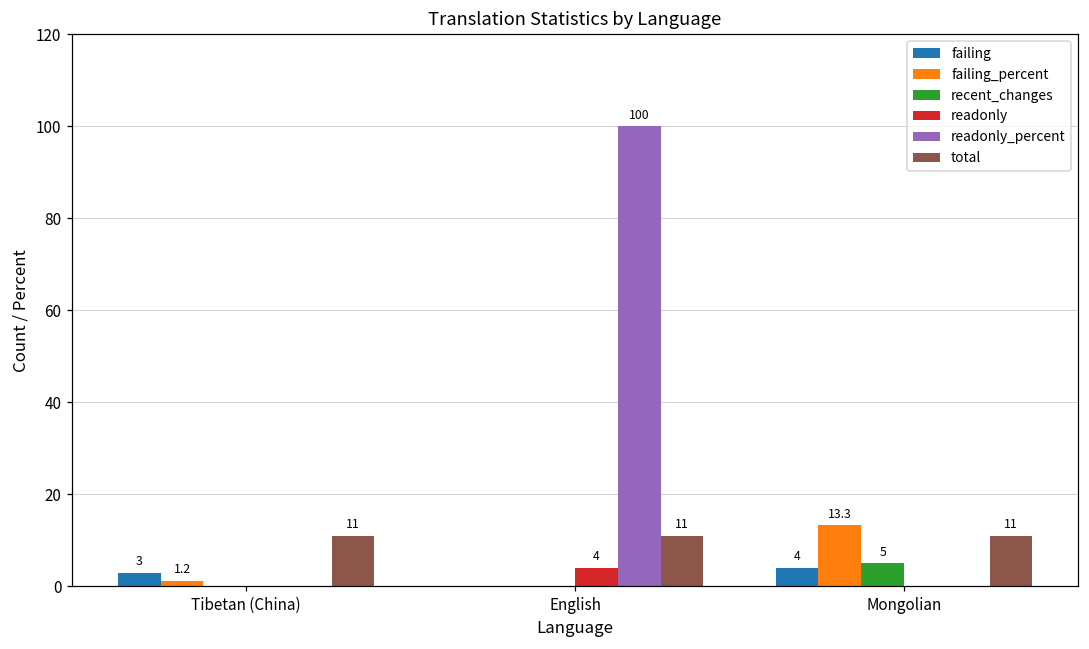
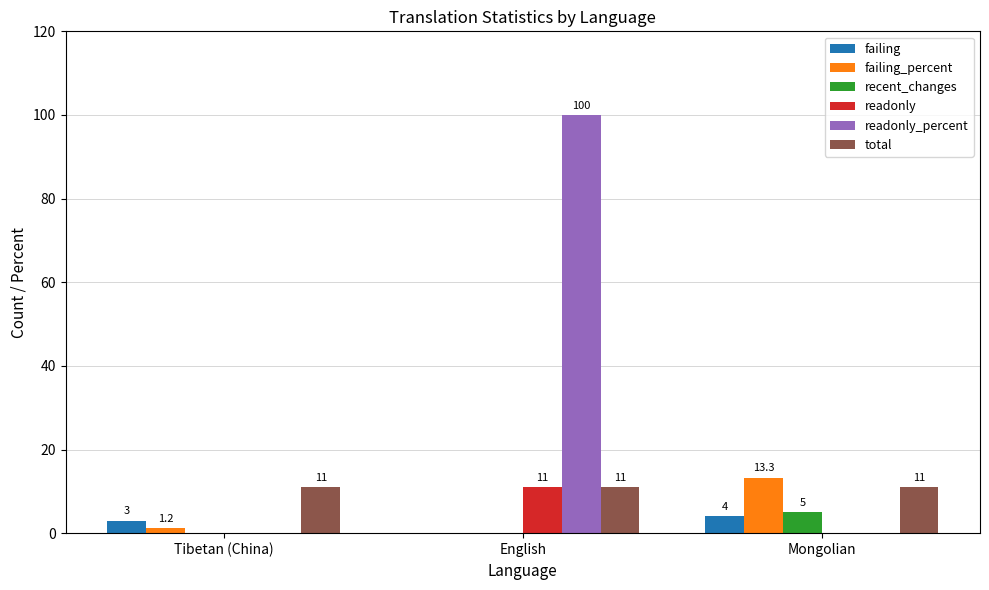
  {
    "failing": {
      "Tibetan (China)": 3,
      "Mongolian": 4
    },
    "failing_percent": {
      "Tibetan (China)": 1.2,
      "Mongolian": 13.3
    },
    "recent_changes": {
      "Mongolian": 5
    },
    "readonly": {
-     "English": 4
+     "English": 11
    },
    "readonly_percent": {
      "English": 100
    },
    "total": {
      "Tibetan (China)": 11,
      "English": 11,
      "Mongolian": 11
    }
  }
